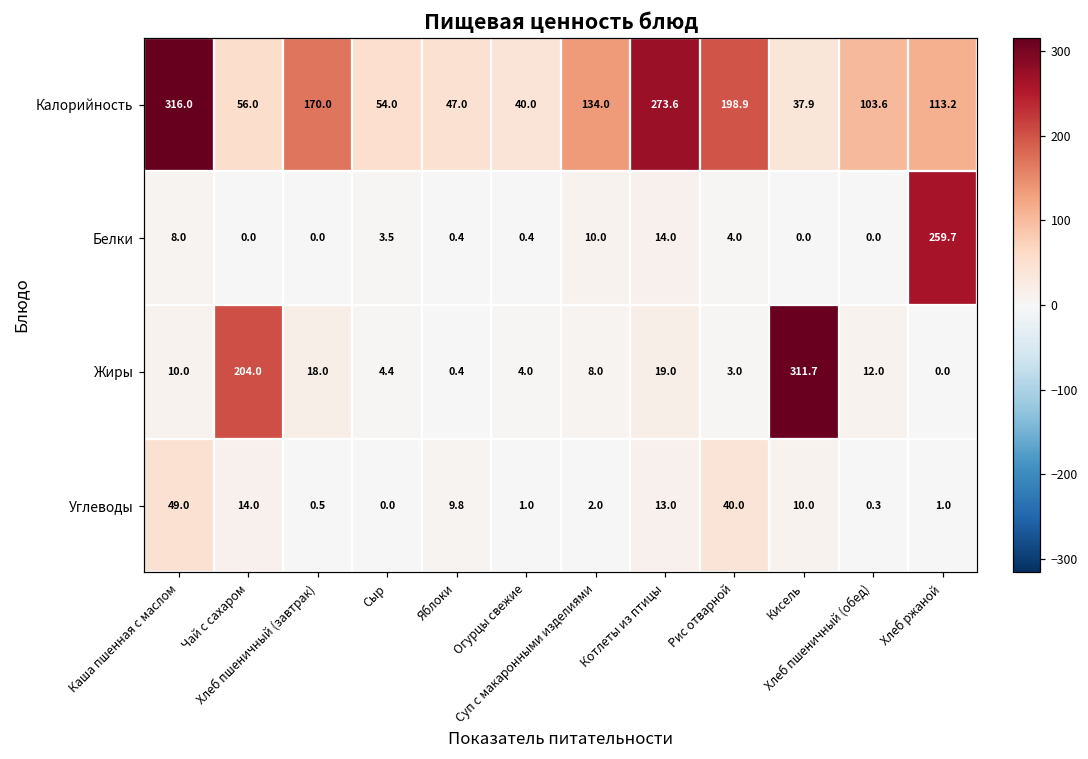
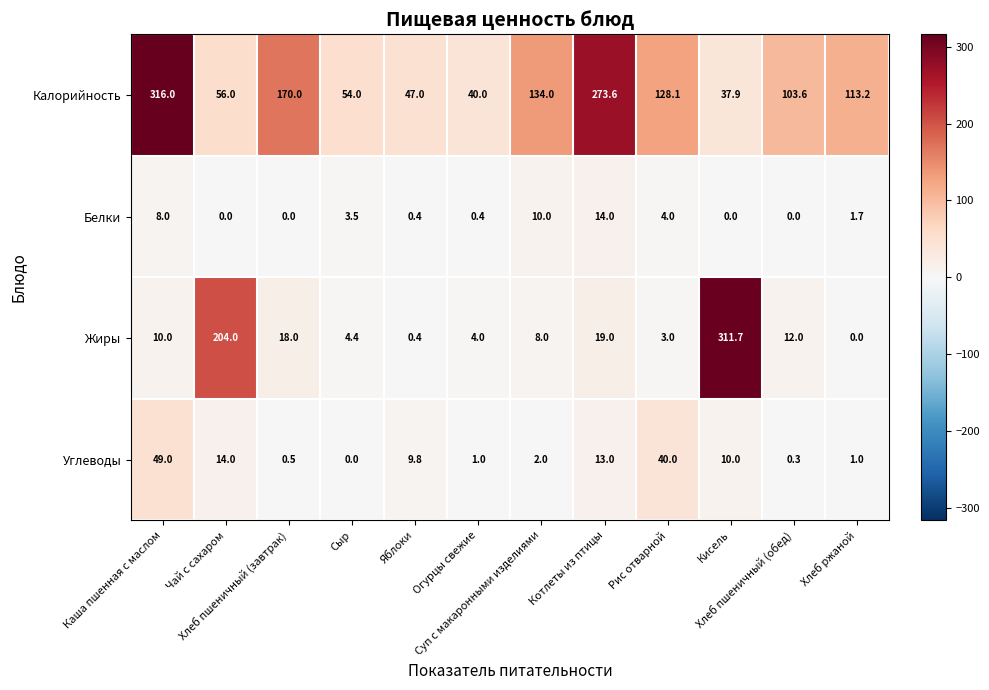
  {
    "Калорийность": {
      "Каша пшенная с маслом": 316.0,
      "Чай с сахаром": 56.0,
      "Хлеб пшеничный (завтрак)": 170.0,
      "Сыр": 54.0,
      "Яблоки": 47.0,
      "Огурцы свежие": 40.0,
      "Суп с макаронными изделиями": 134.0,
      "Котлеты из птицы": 273.6,
-     "Рис отварной": 198.9,
+     "Рис отварной": 128.1,
      "Кисель": 37.9,
      "Хлеб пшеничный (обед)": 103.6,
      "Хлеб ржаной": 113.2
    },
    "Белки": {
      "Каша пшенная с маслом": 8.0,
      "Чай с сахаром": 0.0,
      "Хлеб пшеничный (завтрак)": 0.0,
      "Сыр": 3.5,
      "Яблоки": 0.4,
      "Огурцы свежие": 0.4,
      "Суп с макаронными изделиями": 10.0,
      "Котлеты из птицы": 14.0,
      "Рис отварной": 4.0,
      "Кисель": 0.0,
      "Хлеб пшеничный (обед)": 0.0,
-     "Хлеб ржаной": 259.7
+     "Хлеб ржаной": 1.7
    },
    "Жиры": {
      "Каша пшенная с маслом": 10.0,
      "Чай с сахаром": 204.0,
      "Хлеб пшеничный (завтрак)": 18.0,
      "Сыр": 4.4,
      "Яблоки": 0.4,
      "Огурцы свежие": 4.0,
      "Суп с макаронными изделиями": 8.0,
      "Котлеты из птицы": 19.0,
      "Рис отварной": 3.0,
      "Кисель": 311.7,
      "Хлеб пшеничный (обед)": 12.0,
      "Хлеб ржаной": 0.0
    },
    "Углеводы": {
      "Каша пшенная с маслом": 49.0,
      "Чай с сахаром": 14.0,
      "Хлеб пшеничный (завтрак)": 0.5,
      "Сыр": 0.0,
      "Яблоки": 9.8,
      "Огурцы свежие": 1.0,
      "Суп с макаронными изделиями": 2.0,
      "Котлеты из птицы": 13.0,
      "Рис отварной": 40.0,
      "Кисель": 10.0,
      "Хлеб пшеничный (обед)": 0.3,
      "Хлеб ржаной": 1.0
    }
  }
